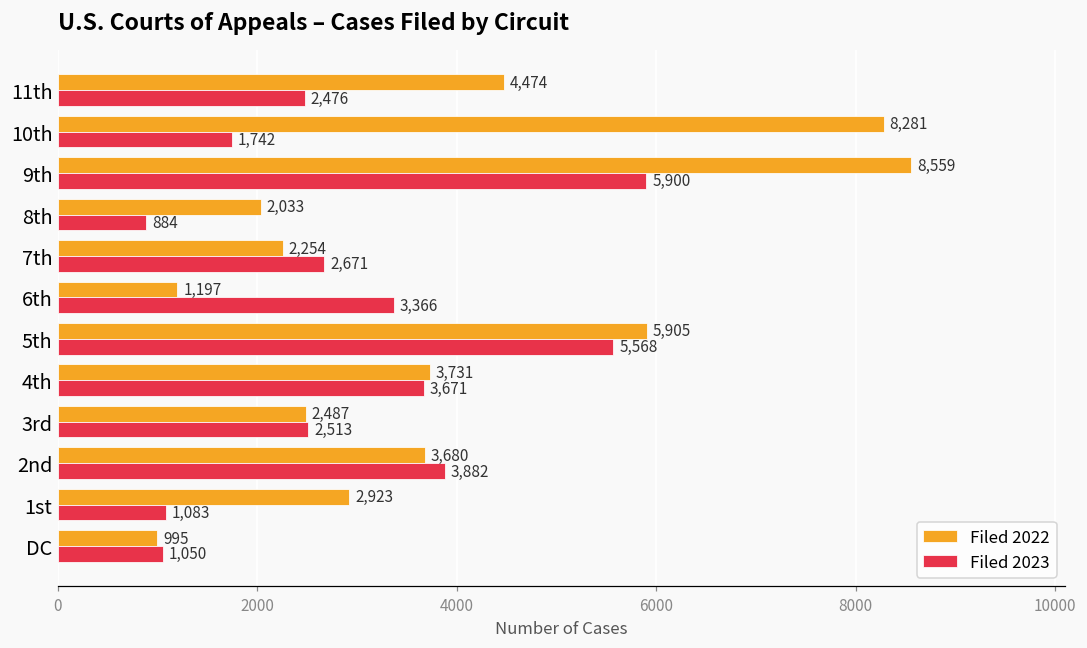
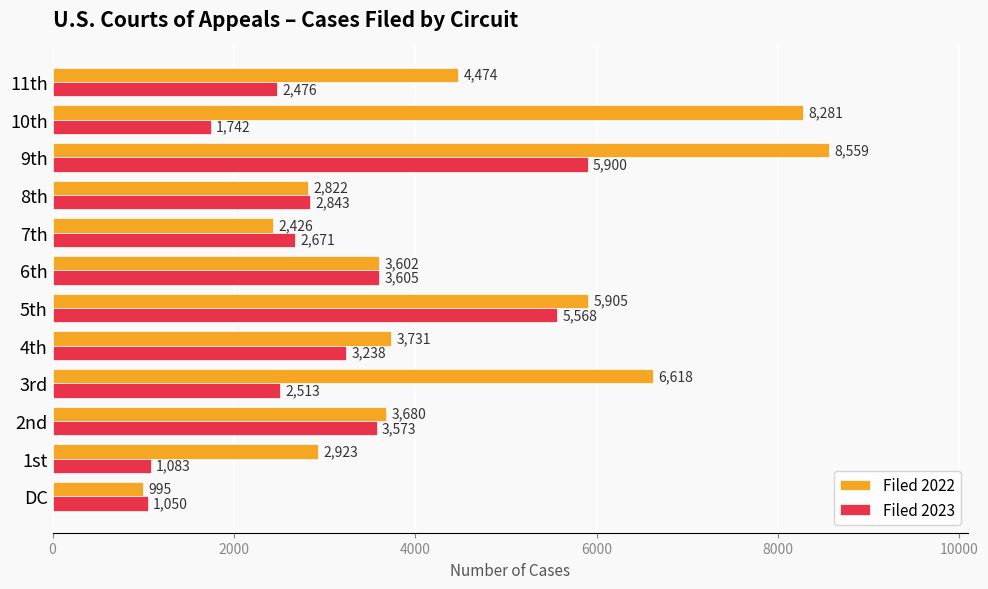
  {
    "Filed 2022": {
      "11th": "4,474",
      "10th": "8,281",
      "9th": "8,559",
-     "8th": "2,033",
-     "7th": "2,254",
-     "6th": "1,197",
+     "8th": "2,822",
+     "7th": "2,426",
+     "6th": "3,602",
      "5th": "5,905",
      "4th": "3,731",
-     "3rd": "2,487",
+     "3rd": "6,618",
      "2nd": "3,680",
      "1st": "2,923",
      "DC": "995"
    },
    "Filed 2023": {
      "11th": "2,476",
      "10th": "1,742",
      "9th": "5,900",
-     "8th": "884",
+     "8th": "2,843",
      "7th": "2,671",
-     "6th": "3,366",
+     "6th": "3,605",
      "5th": "5,568",
-     "4th": "3,671",
+     "4th": "3,238",
      "3rd": "2,513",
-     "2nd": "3,882",
+     "2nd": "3,573",
      "1st": "1,083",
      "DC": "1,050"
    }
  }
